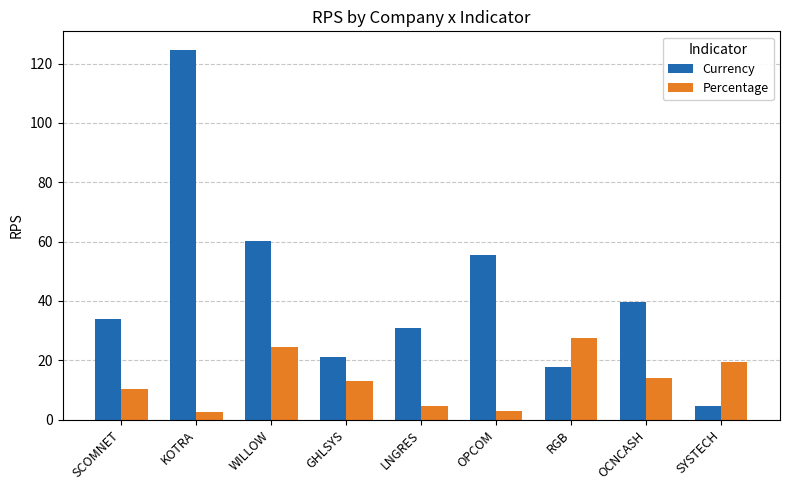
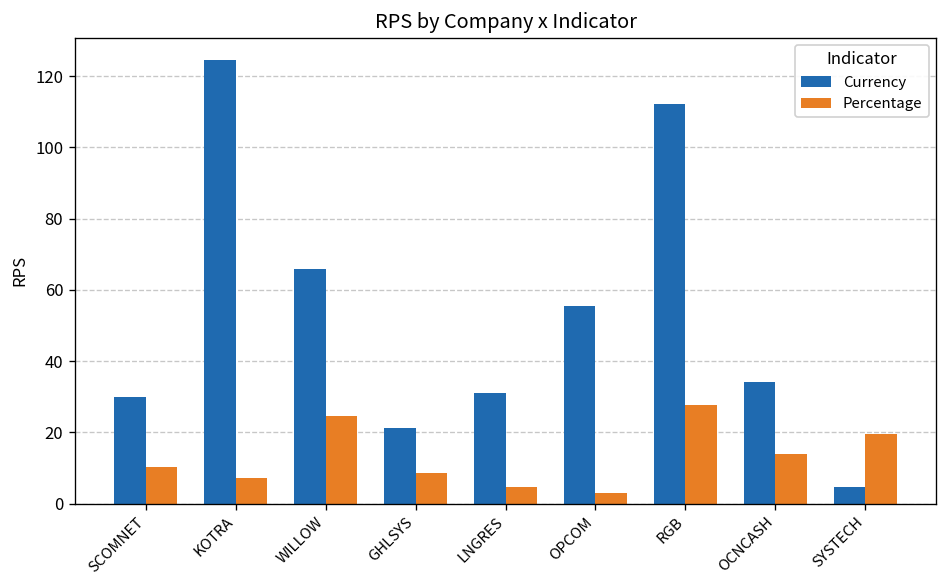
  {
    "Currency": {
-     "SCOMNET": 34,
+     "SCOMNET": 30,
      "KOTRA": 125,
-     "WILLOW": 60,
+     "WILLOW": 66,
      "GHLSYS": 21,
      "LNGRES": 31,
      "OPCOM": 55,
-     "RGB": 18,
-     "OCNCASH": 40,
+     "RGB": 112,
+     "OCNCASH": 34,
      "SYSTECH": 5
    },
    "Percentage": {
      "SCOMNET": 10,
-     "KOTRA": 2,
+     "KOTRA": 7,
      "WILLOW": 24,
-     "GHLSYS": 13,
+     "GHLSYS": 9,
      "LNGRES": 5,
      "OPCOM": 3,
      "RGB": 28,
      "OCNCASH": 14,
      "SYSTECH": 20
    }
  }
